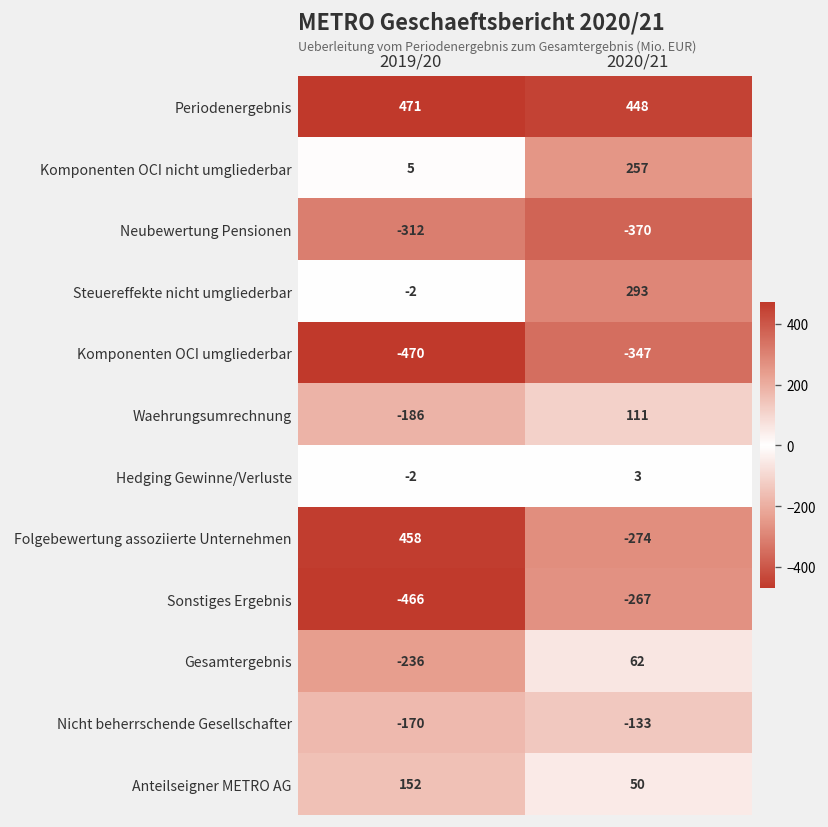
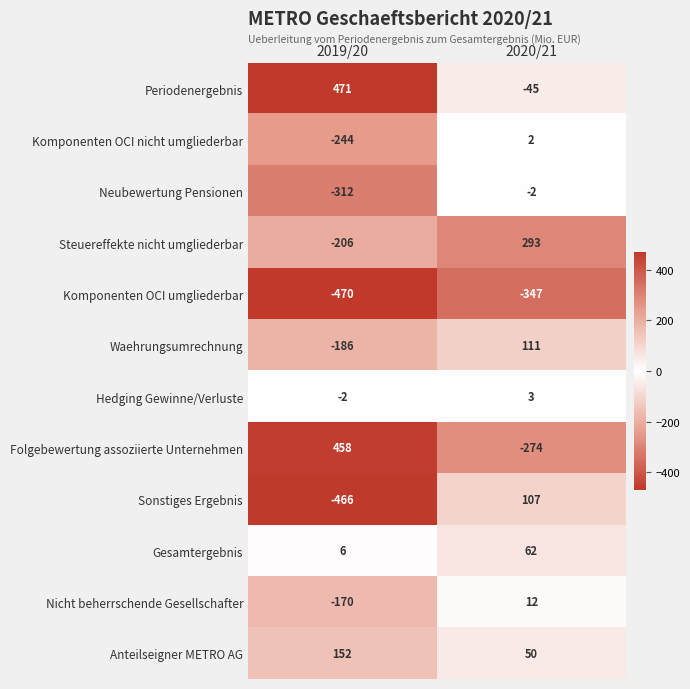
  {
    "Periodenergebnis": {
      "2019/20": 471,
-     "2020/21": 448
+     "2020/21": -45
    },
    "Komponenten OCI nicht umgliederbar": {
-     "2019/20": 5,
-     "2020/21": 257
+     "2019/20": -244,
+     "2020/21": 2
    },
    "Neubewertung Pensionen": {
      "2019/20": -312,
-     "2020/21": -370
+     "2020/21": -2
    },
    "Steuereffekte nicht umgliederbar": {
-     "2019/20": -2,
+     "2019/20": -206,
      "2020/21": 293
    },
    "Komponenten OCI umgliederbar": {
      "2019/20": -470,
      "2020/21": -347
    },
    "Waehrungsumrechnung": {
      "2019/20": -186,
      "2020/21": 111
    },
    "Hedging Gewinne/Verluste": {
      "2019/20": -2,
      "2020/21": 3
    },
    "Folgebewertung assoziierte Unternehmen": {
      "2019/20": 458,
      "2020/21": -274
    },
    "Sonstiges Ergebnis": {
      "2019/20": -466,
-     "2020/21": -267
+     "2020/21": 107
    },
    "Gesamtergebnis": {
-     "2019/20": -236,
+     "2019/20": 6,
      "2020/21": 62
    },
    "Nicht beherrschende Gesellschafter": {
      "2019/20": -170,
-     "2020/21": -133
+     "2020/21": 12
    },
    "Anteilseigner METRO AG": {
      "2019/20": 152,
      "2020/21": 50
    }
  }
